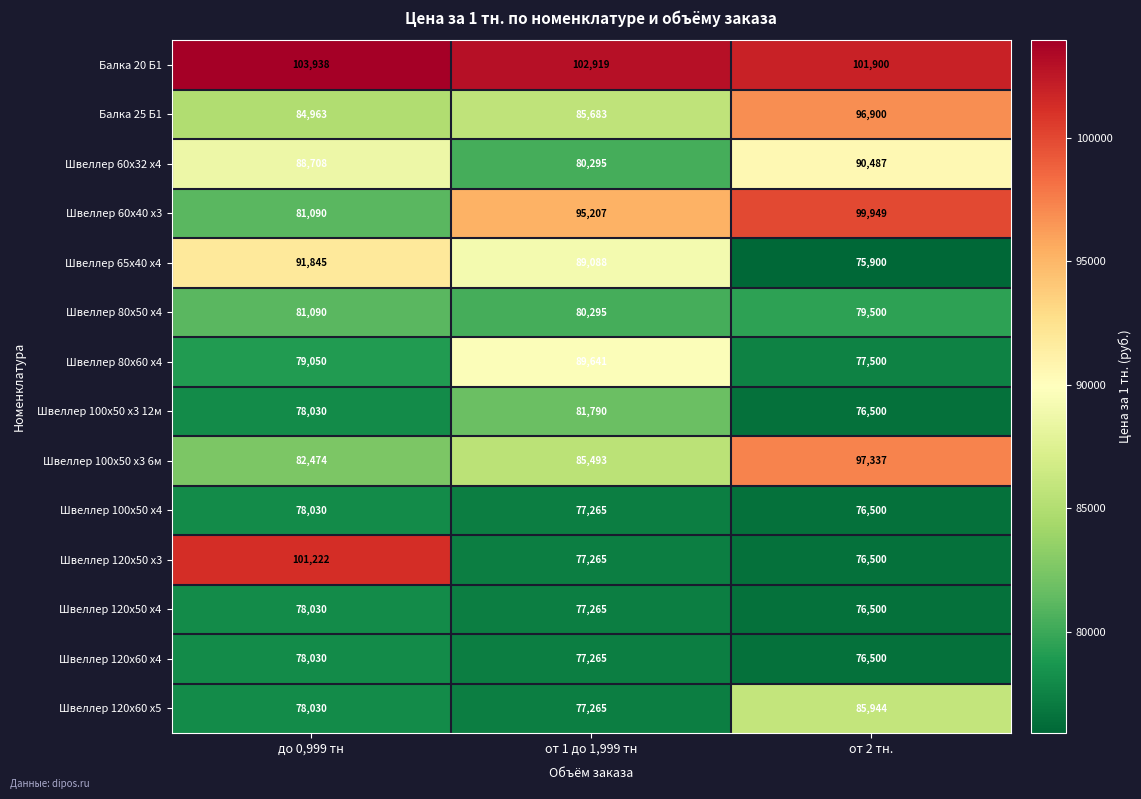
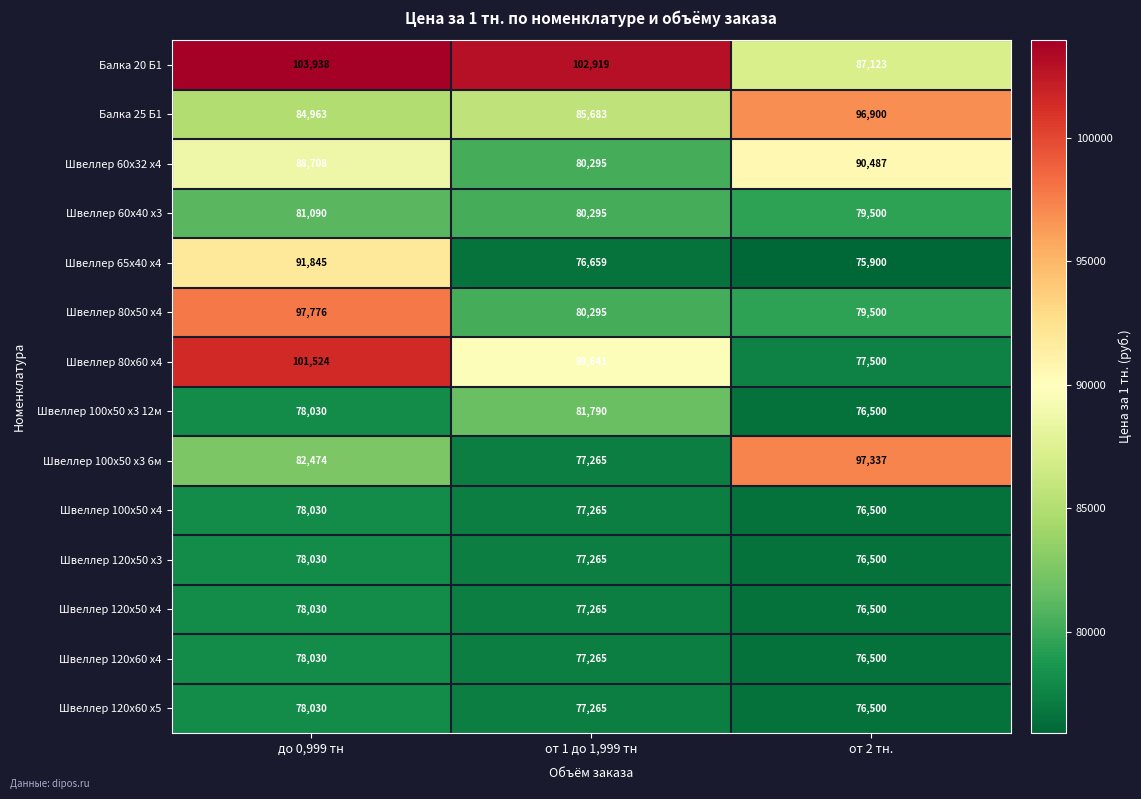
  {
    "Балка 20 Б1": {
      "до 0,999 тн": "103,938",
      "от 1 до 1,999 тн": "102,919",
-     "от 2 тн.": "101,900"
+     "от 2 тн.": "87,123"
    },
    "Балка 25 Б1": {
      "до 0,999 тн": "84,963",
      "от 1 до 1,999 тн": "85,683",
      "от 2 тн.": "96,900"
    },
    "Швеллер 60х32 х4": {
      "до 0,999 тн": "88,708",
      "от 1 до 1,999 тн": "80,295",
      "от 2 тн.": "90,487"
    },
    "Швеллер 60х40 х3": {
      "до 0,999 тн": "81,090",
-     "от 1 до 1,999 тн": "95,207",
-     "от 2 тн.": "99,949"
+     "от 1 до 1,999 тн": "80,295",
+     "от 2 тн.": "79,500"
    },
    "Швеллер 65х40 х4": {
      "до 0,999 тн": "91,845",
-     "от 1 до 1,999 тн": "89,088",
+     "от 1 до 1,999 тн": "76,659",
      "от 2 тн.": "75,900"
    },
    "Швеллер 80х50 х4": {
-     "до 0,999 тн": "81,090",
+     "до 0,999 тн": "97,776",
      "от 1 до 1,999 тн": "80,295",
      "от 2 тн.": "79,500"
    },
    "Швеллер 80х60 х4": {
-     "до 0,999 тн": "79,050",
+     "до 0,999 тн": "101,524",
      "от 1 до 1,999 тн": "89,641",
      "от 2 тн.": "77,500"
    },
    "Швеллер 100х50 х3 12м": {
      "до 0,999 тн": "78,030",
      "от 1 до 1,999 тн": "81,790",
      "от 2 тн.": "76,500"
    },
    "Швеллер 100х50 х3 6м": {
      "до 0,999 тн": "82,474",
-     "от 1 до 1,999 тн": "85,493",
+     "от 1 до 1,999 тн": "77,265",
      "от 2 тн.": "97,337"
    },
    "Швеллер 100х50 х4": {
      "до 0,999 тн": "78,030",
      "от 1 до 1,999 тн": "77,265",
      "от 2 тн.": "76,500"
    },
    "Швеллер 120х50 х3": {
-     "до 0,999 тн": "101,222",
+     "до 0,999 тн": "78,030",
      "от 1 до 1,999 тн": "77,265",
      "от 2 тн.": "76,500"
    },
    "Швеллер 120х50 х4": {
      "до 0,999 тн": "78,030",
      "от 1 до 1,999 тн": "77,265",
      "от 2 тн.": "76,500"
    },
    "Швеллер 120х60 х4": {
      "до 0,999 тн": "78,030",
      "от 1 до 1,999 тн": "77,265",
      "от 2 тн.": "76,500"
    },
    "Швеллер 120х60 х5": {
      "до 0,999 тн": "78,030",
      "от 1 до 1,999 тн": "77,265",
-     "от 2 тн.": "85,944"
+     "от 2 тн.": "76,500"
    }
  }
